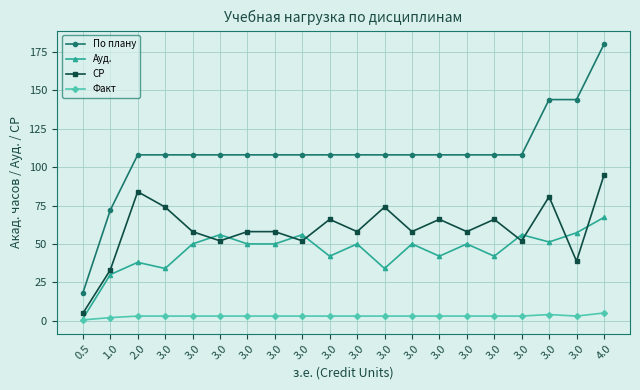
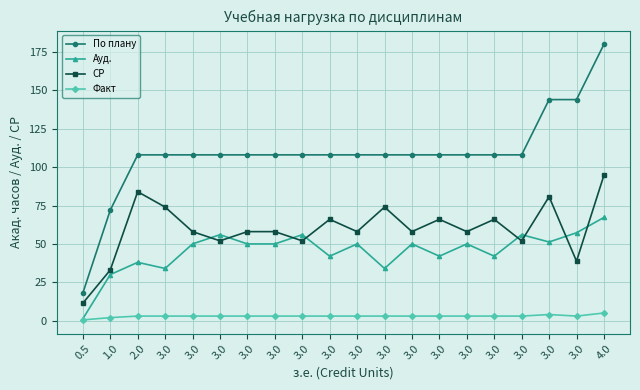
  {
    "По плану": {
      "0.5": 18,
      "1.0": 72,
      "2.0": 108,
      "4.0": 180
    },
    "СР": {
-     "0.5": 5,
+     "0.5": 11,
      "1.0": 33,
      "2.0": 84,
      "4.0": 95
    }
  }
